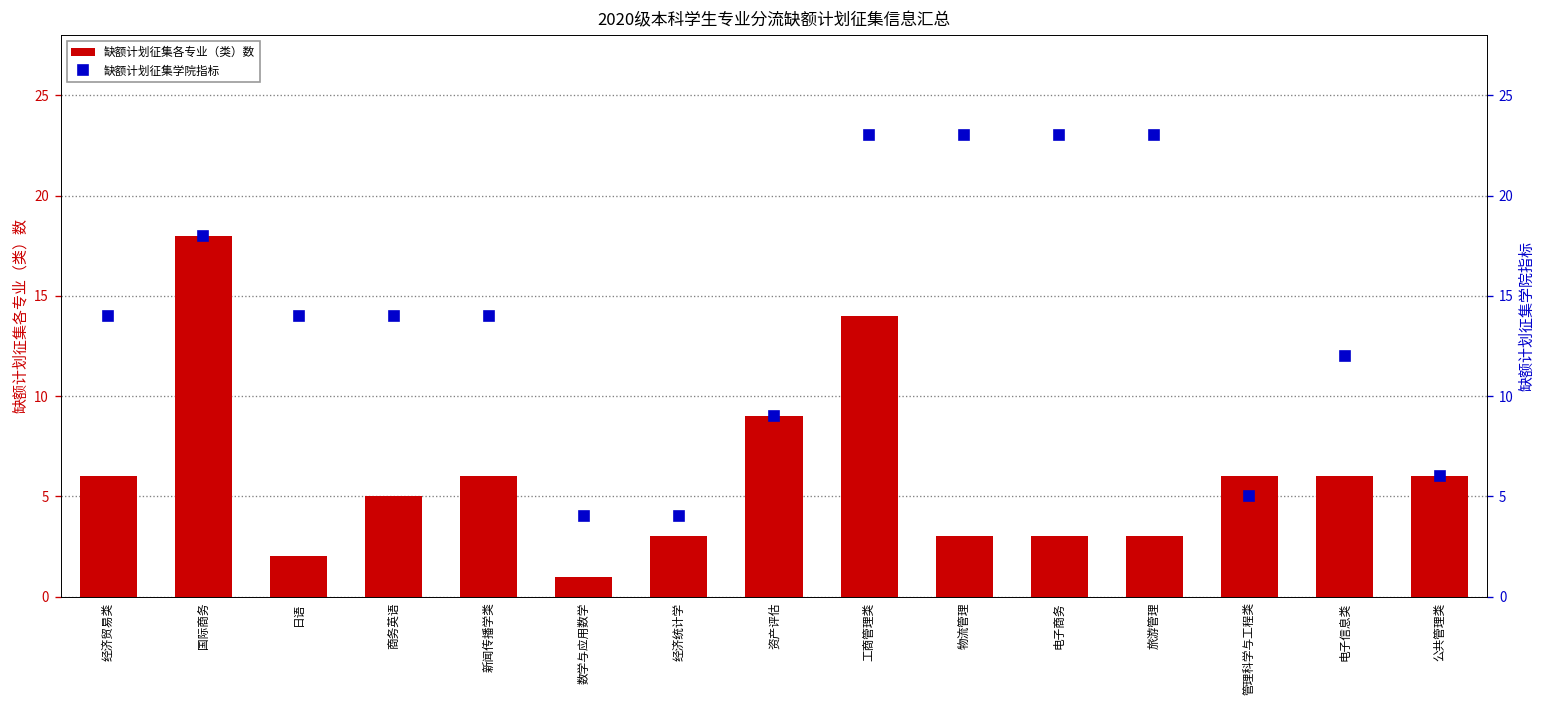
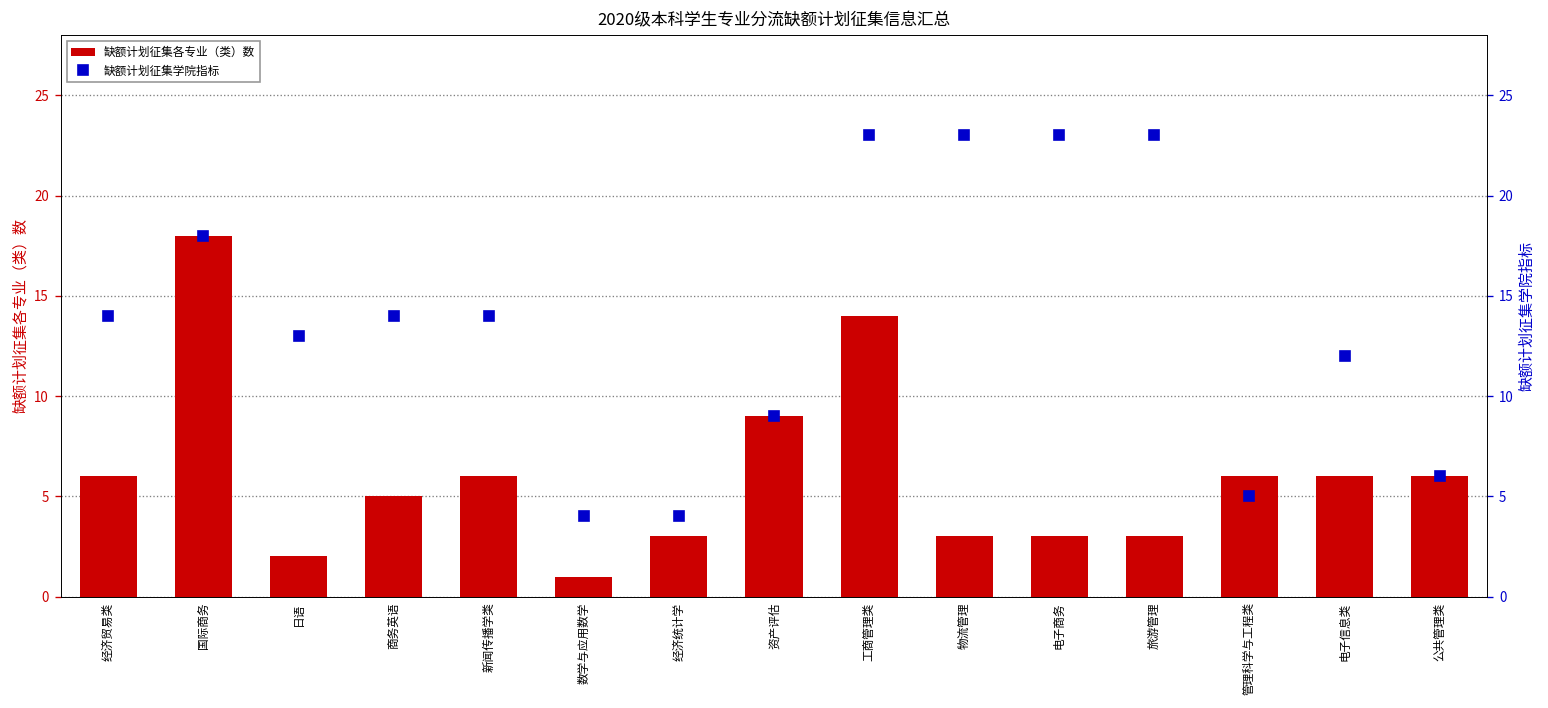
  {
    "缺额计划征集各专业（类）数": {
      "经济贸易类": 6.0,
      "国际商务": 18.0,
      "日语": 2.0,
      "商务英语": 5.0,
      "新闻传播学类": 6.0,
      "数学与应用数学": 1.0,
      "经济统计学": 3.0,
      "资产评估": 9.0,
      "工商管理类": 14.0,
      "物流管理": 3.0,
      "电子商务": 3.0,
      "旅游管理": 3.0,
      "管理科学与工程类": 6.0,
      "电子信息类": 6.0,
      "公共管理类": 6.0
    },
    "缺额计划征集学院指标": {
      "经济贸易类": 14,
      "国际商务": 18,
-     "日语": 14,
+     "日语": 13,
      "商务英语": 14,
      "新闻传播学类": 14,
      "数学与应用数学": 4,
      "经济统计学": 4,
      "资产评估": 9,
      "工商管理类": 23,
      "物流管理": 23,
      "电子商务": 23,
      "旅游管理": 23,
      "管理科学与工程类": 5,
      "电子信息类": 12,
      "公共管理类": 6
    }
  }
